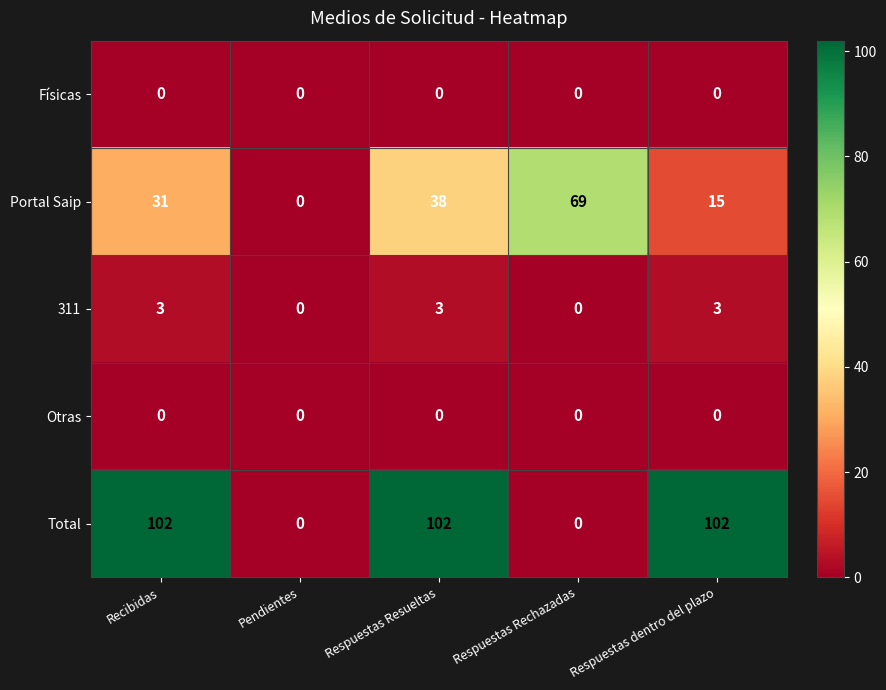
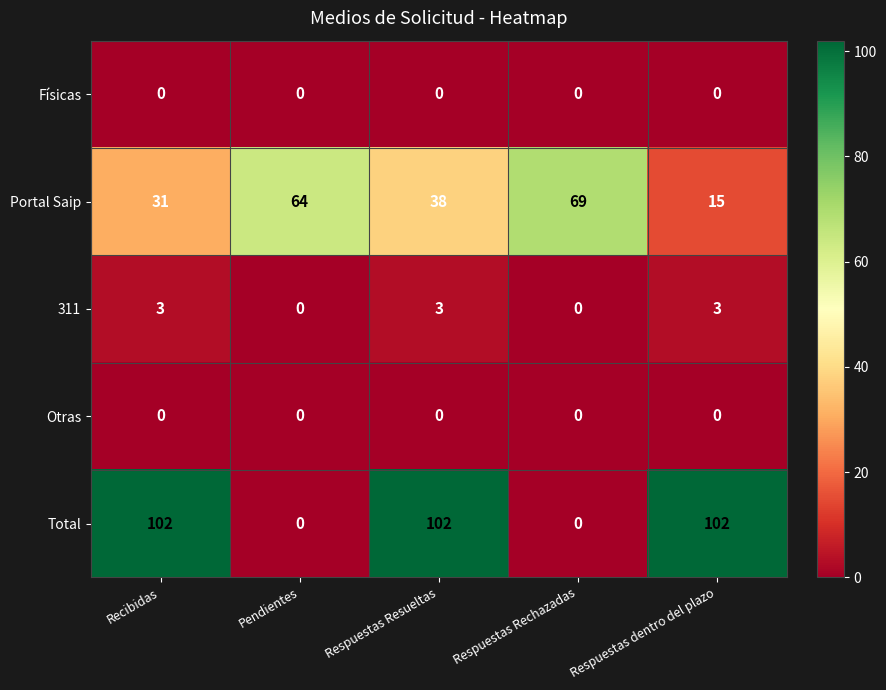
  {
    "Físicas": {
      "Recibidas": 0,
      "Pendientes": 0,
      "Respuestas Resueltas": 0,
      "Respuestas Rechazadas": 0,
      "Respuestas dentro del plazo": 0
    },
    "Portal Saip": {
      "Recibidas": 31,
-     "Pendientes": 0,
+     "Pendientes": 64,
      "Respuestas Resueltas": 38,
      "Respuestas Rechazadas": 69,
      "Respuestas dentro del plazo": 15
    },
    "311": {
      "Recibidas": 3,
      "Pendientes": 0,
      "Respuestas Resueltas": 3,
      "Respuestas Rechazadas": 0,
      "Respuestas dentro del plazo": 3
    },
    "Otras": {
      "Recibidas": 0,
      "Pendientes": 0,
      "Respuestas Resueltas": 0,
      "Respuestas Rechazadas": 0,
      "Respuestas dentro del plazo": 0
    },
    "Total": {
      "Recibidas": 102,
      "Pendientes": 0,
      "Respuestas Resueltas": 102,
      "Respuestas Rechazadas": 0,
      "Respuestas dentro del plazo": 102
    }
  }
